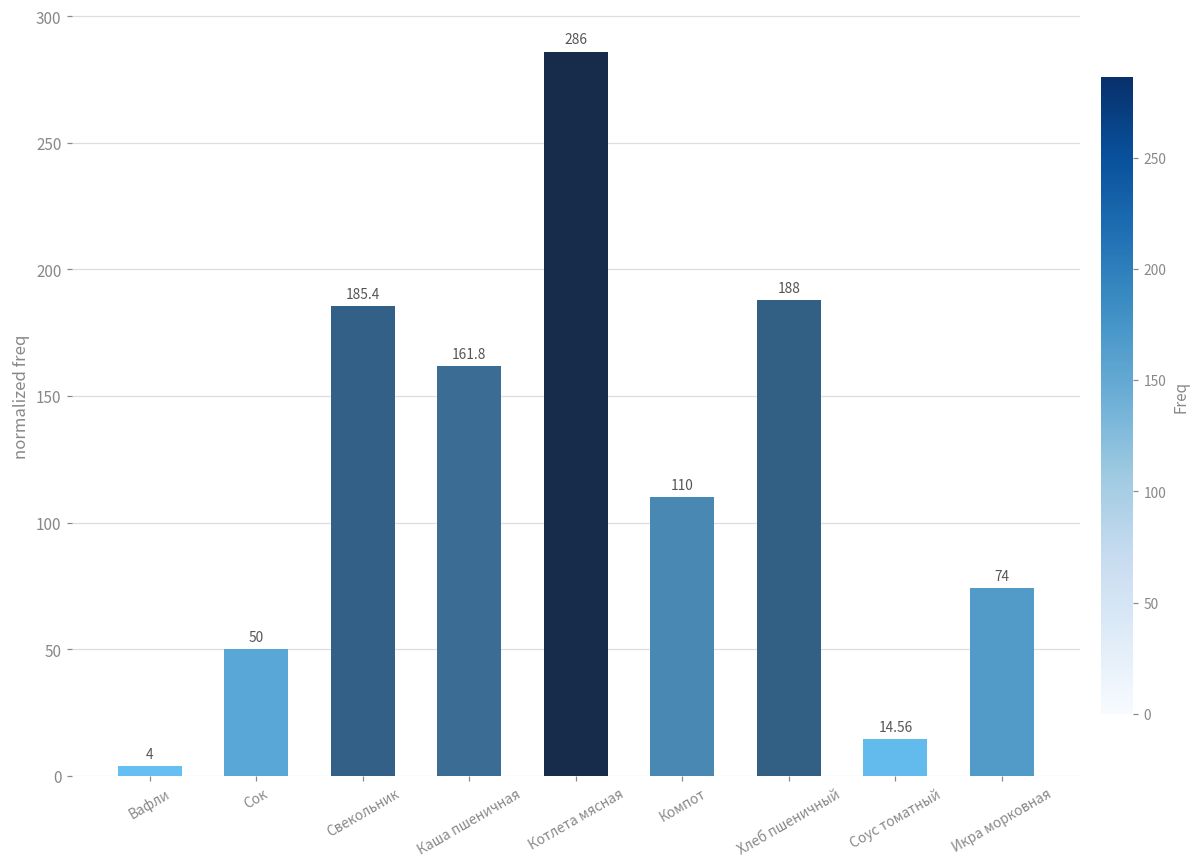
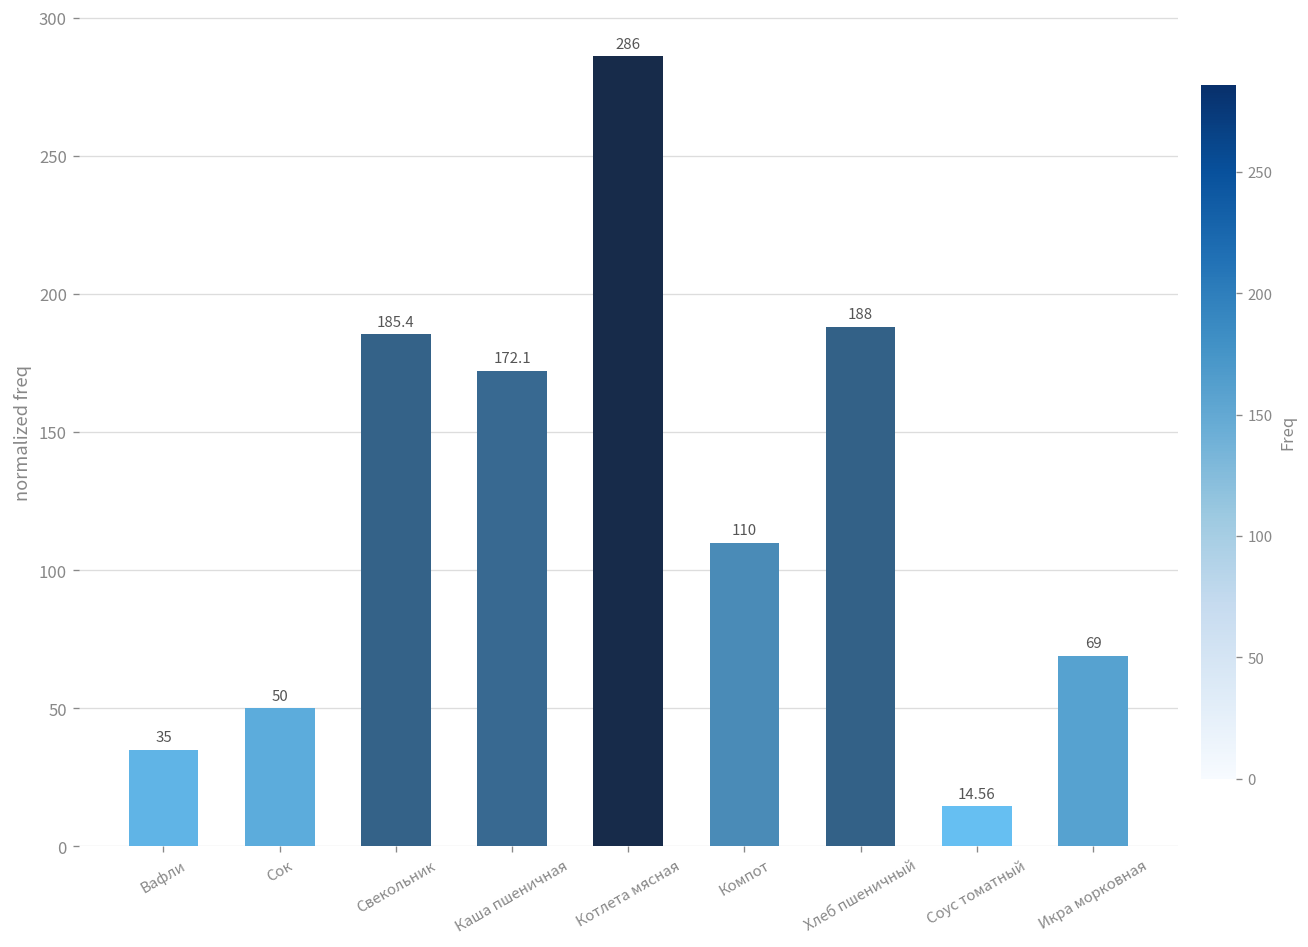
  {
-   "Вафли": 4,
+   "Вафли": 35,
    "Сок": 50,
    "Свекольник": 185.4,
-   "Каша пшеничная": 161.8,
+   "Каша пшеничная": 172.1,
    "Котлета мясная": 286,
    "Компот": 110,
    "Хлеб пшеничный": 188,
    "Соус томатный": 14.56,
-   "Икра морковная": 74
+   "Икра морковная": 69
  }
